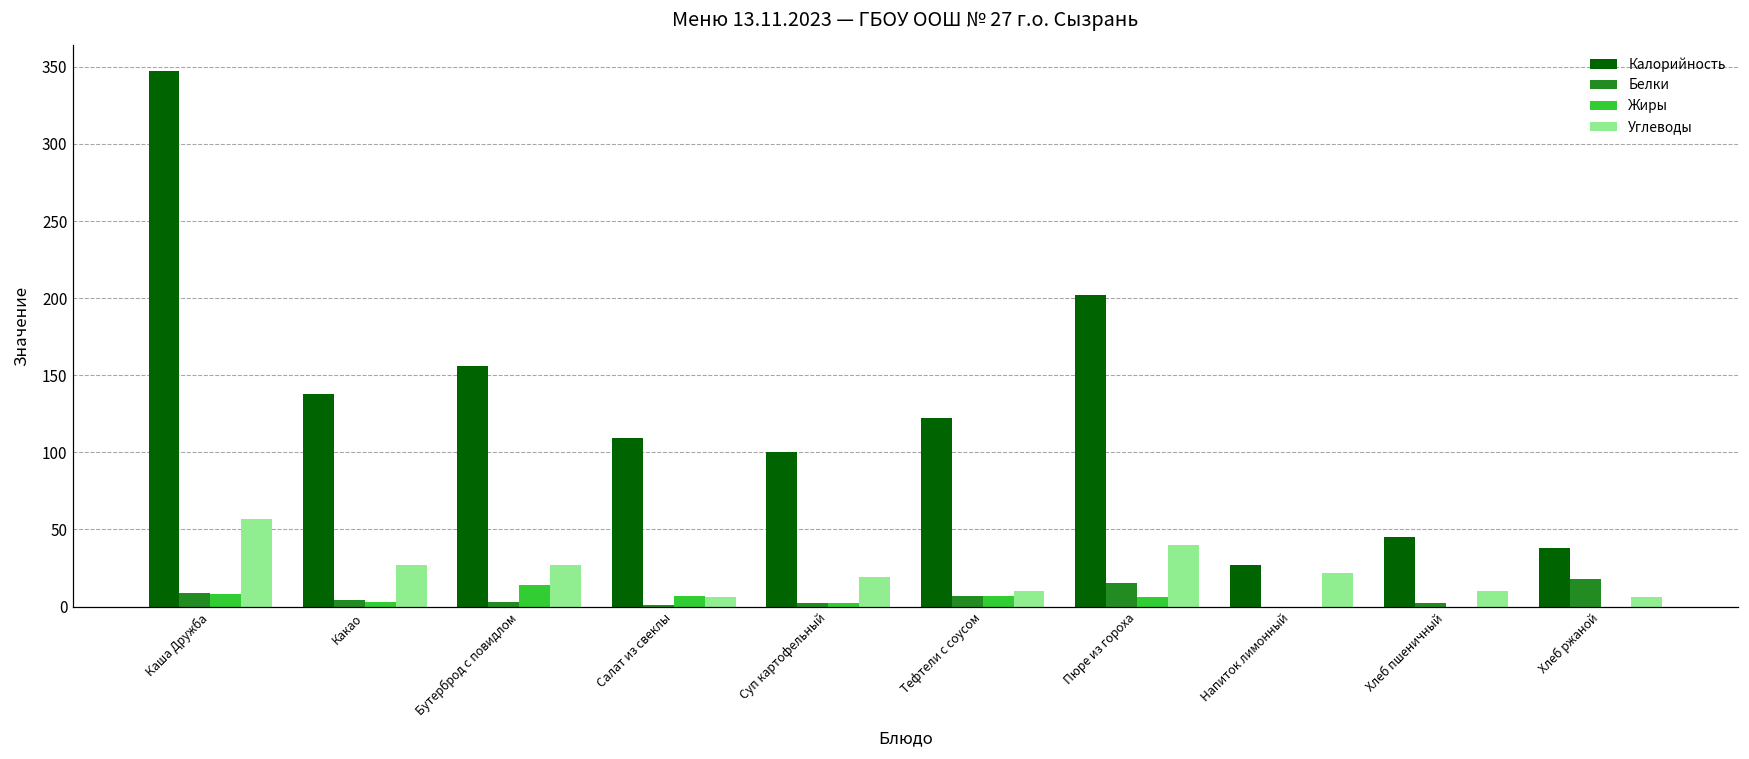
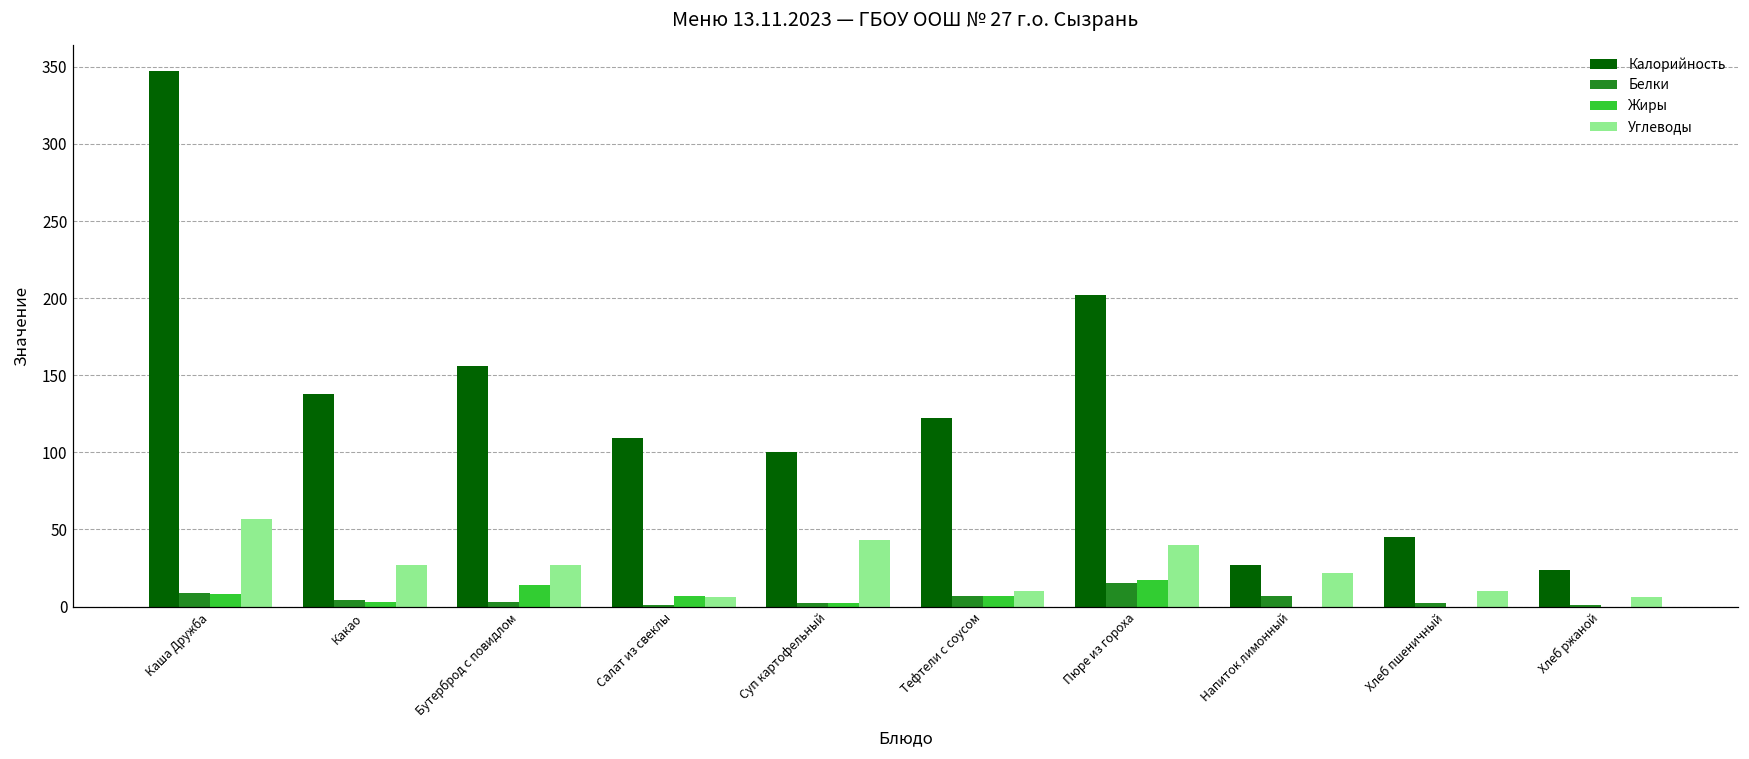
  {
    "Калорийность": {
      "Каша Дружба": 347,
      "Какао": 138,
      "Бутерброд с повидлом": 156,
      "Салат из свеклы": 109,
      "Суп картофельный": 100,
      "Тефтели с соусом": 122,
      "Пюре из гороха": 202,
      "Напиток лимонный": 27,
      "Хлеб пшеничный": 45,
-     "Хлеб ржаной": 38
+     "Хлеб ржаной": 24
    },
    "Белки": {
      "Каша Дружба": 9,
      "Какао": 4,
      "Бутерброд с повидлом": 3,
      "Суп картофельный": 2,
      "Тефтели с соусом": 7,
      "Пюре из гороха": 15,
-     "Напиток лимонный": 0,
+     "Напиток лимонный": 7,
      "Хлеб пшеничный": 2,
-     "Хлеб ржаной": 18
+     "Хлеб ржаной": 1
    },
    "Жиры": {
      "Каша Дружба": 8,
      "Какао": 3,
      "Бутерброд с повидлом": 14,
      "Салат из свеклы": 7,
      "Суп картофельный": 2,
      "Тефтели с соусом": 7,
-     "Пюре из гороха": 6,
+     "Пюре из гороха": 17,
      "Напиток лимонный": 0,
      "Хлеб пшеничный": 0,
      "Хлеб ржаной": 0
    },
    "Углеводы": {
      "Каша Дружба": 57,
      "Какао": 27,
      "Бутерброд с повидлом": 27,
      "Салат из свеклы": 6,
-     "Суп картофельный": 19,
+     "Суп картофельный": 43,
      "Тефтели с соусом": 10,
      "Пюре из гороха": 40,
      "Напиток лимонный": 22,
      "Хлеб пшеничный": 10,
      "Хлеб ржаной": 6
    }
  }
